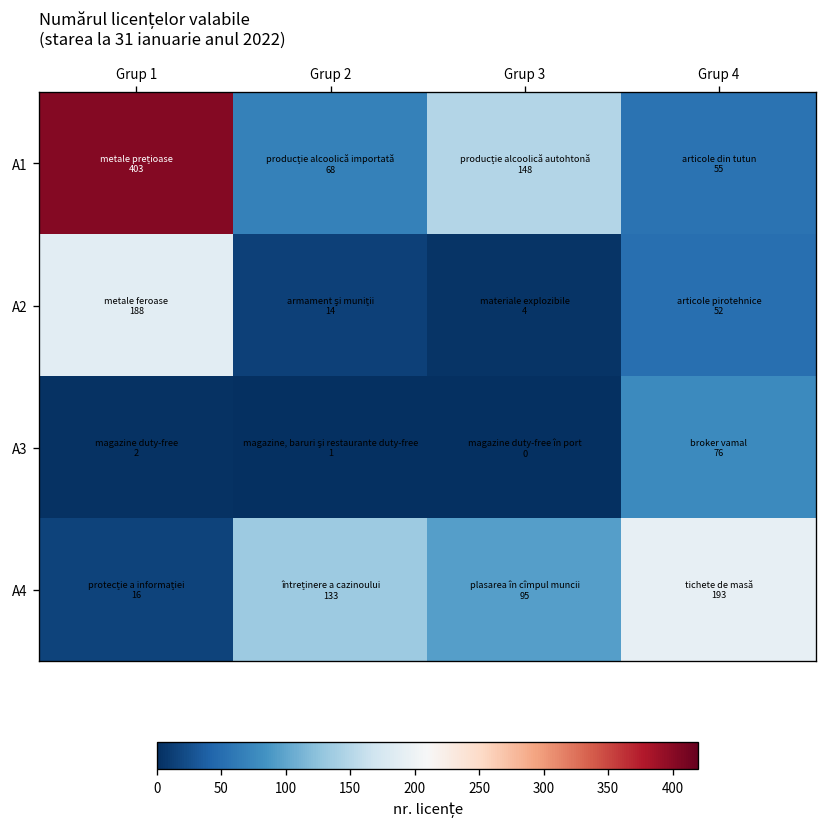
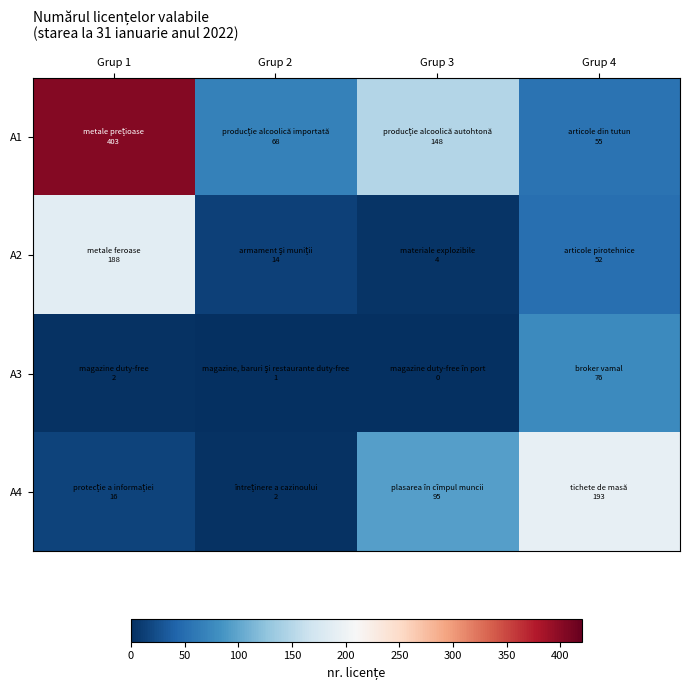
  {
    "A1": {
      "Grup 1": 403,
      "Grup 2": 68,
      "Grup 3": 148,
      "Grup 4": 55
    },
    "A2": {
      "Grup 1": 188,
      "Grup 2": 14,
      "Grup 3": 4,
      "Grup 4": 52
    },
    "A3": {
      "Grup 1": 2,
      "Grup 2": 1,
      "Grup 3": 0,
      "Grup 4": 76
    },
    "A4": {
      "Grup 1": 16,
-     "Grup 2": 133,
+     "Grup 2": 2,
      "Grup 3": 95,
      "Grup 4": 193
    }
  }
